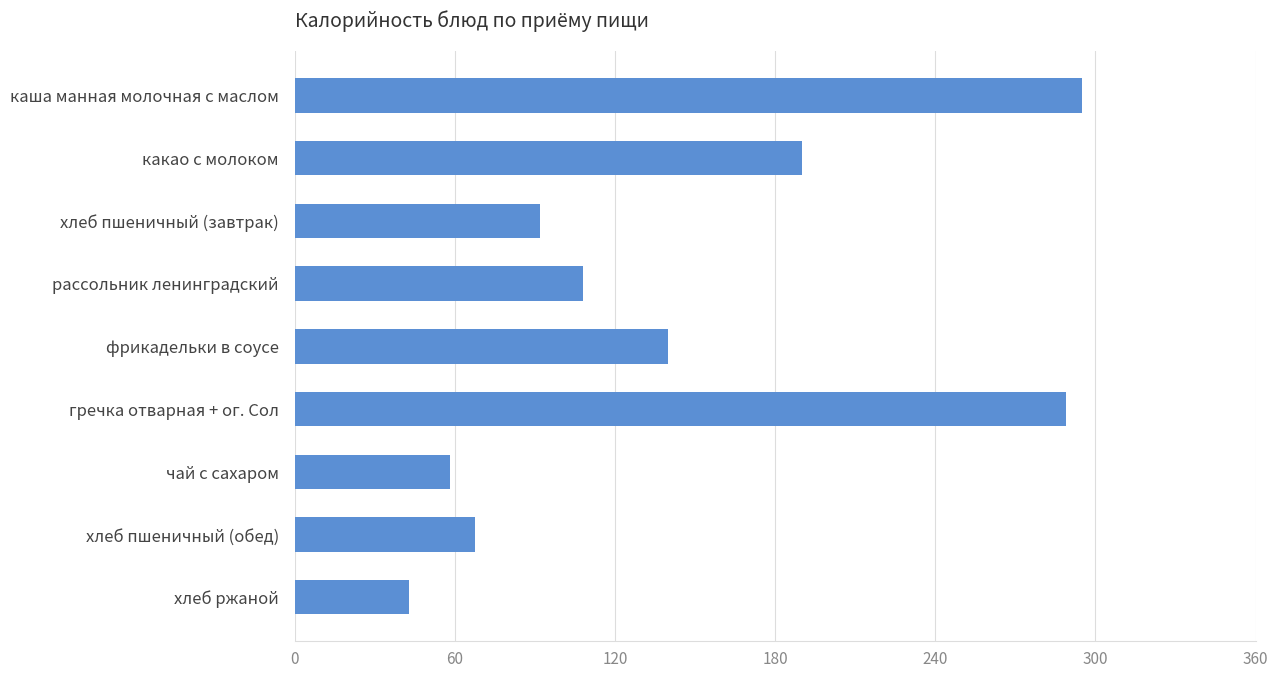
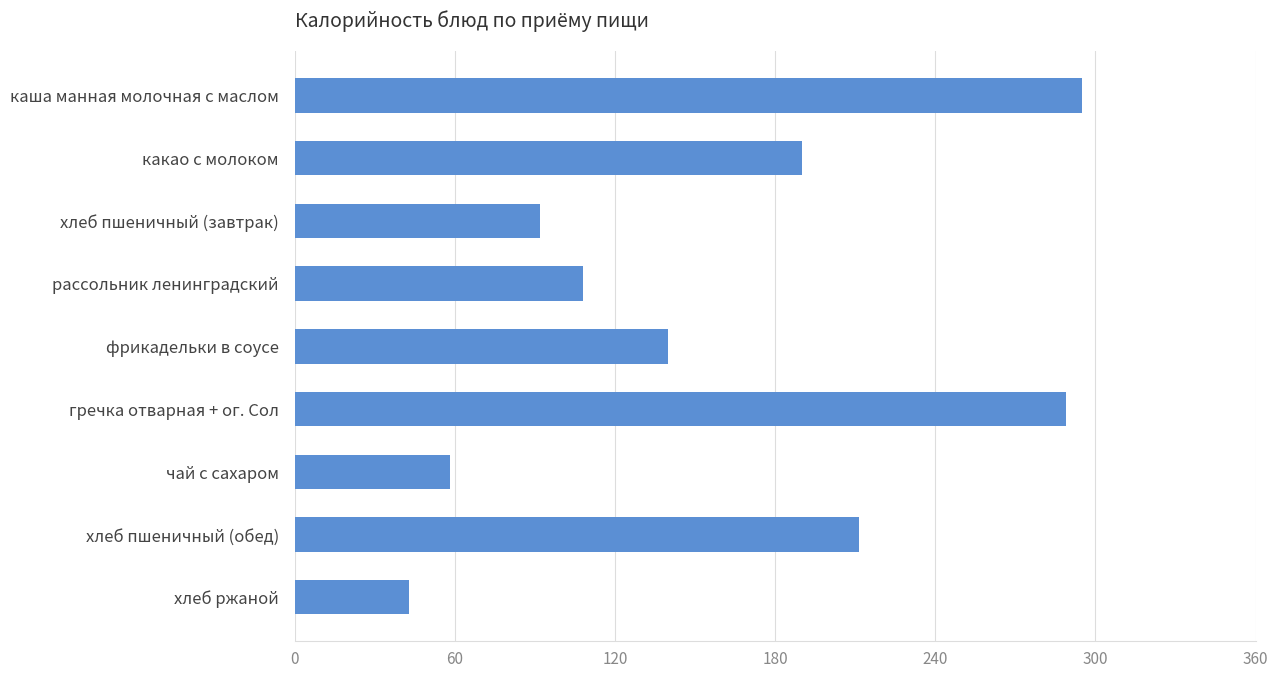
  {
    "каша манная молочная с маслом": 295,
    "какао с молоком": 190,
    "хлеб пшеничный (завтрак)": 92,
    "рассольник ленинградский": 108,
    "фрикадельки в соусе": 140,
    "гречка отварная + ог. Сол": 289,
    "чай с сахаром": 58,
-   "хлеб пшеничный (обед)": 68,
+   "хлеб пшеничный (обед)": 211,
    "хлеб ржаной": 43
  }
